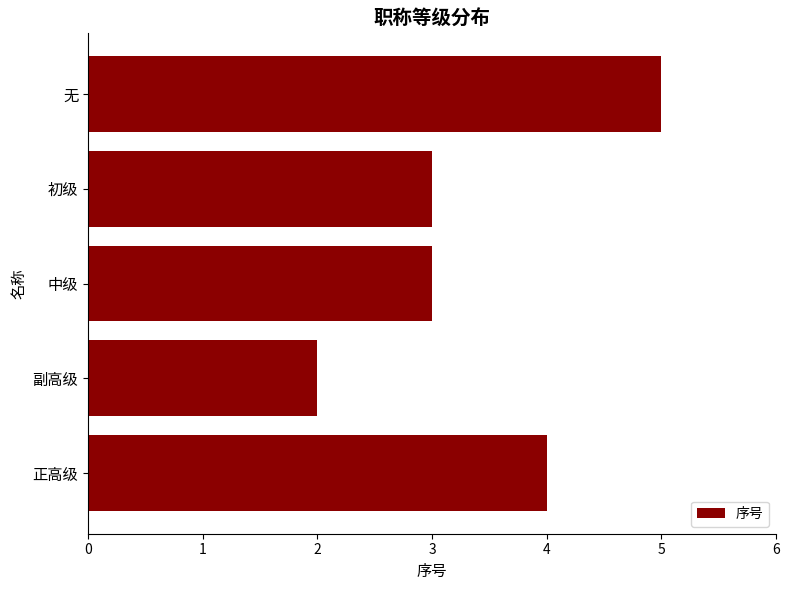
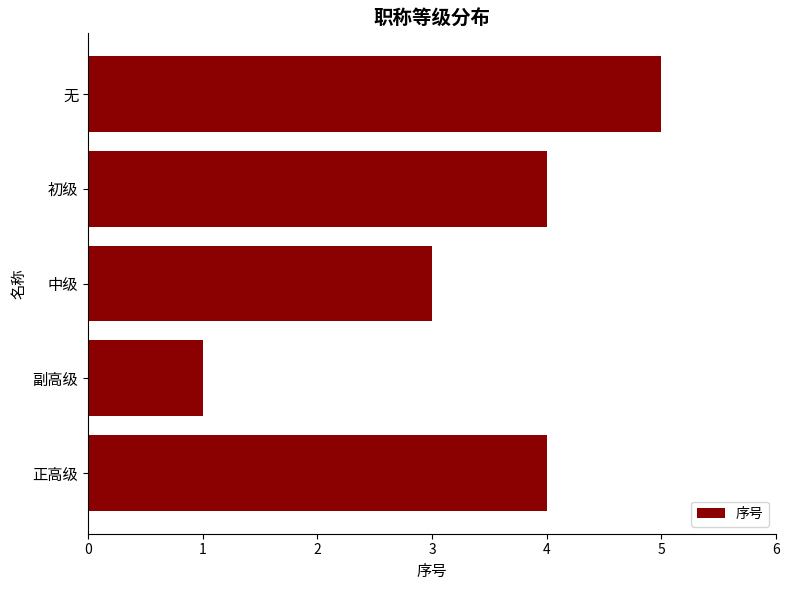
  {
    "无": 5,
-   "初级": 3,
+   "初级": 4,
    "中级": 3,
-   "副高级": 2,
+   "副高级": 1,
    "正高级": 4
  }
